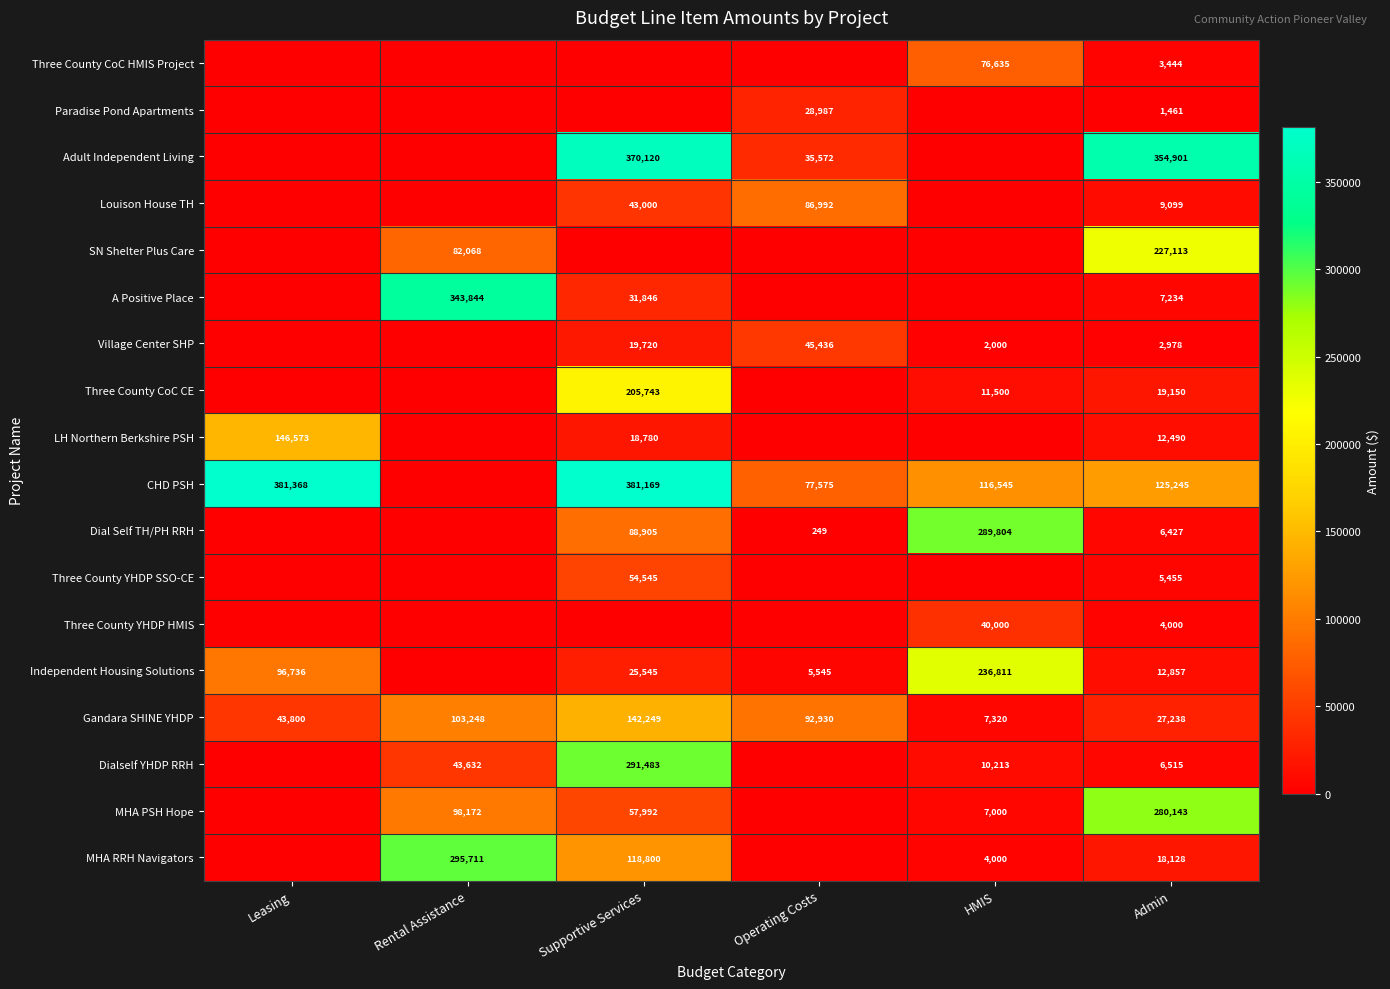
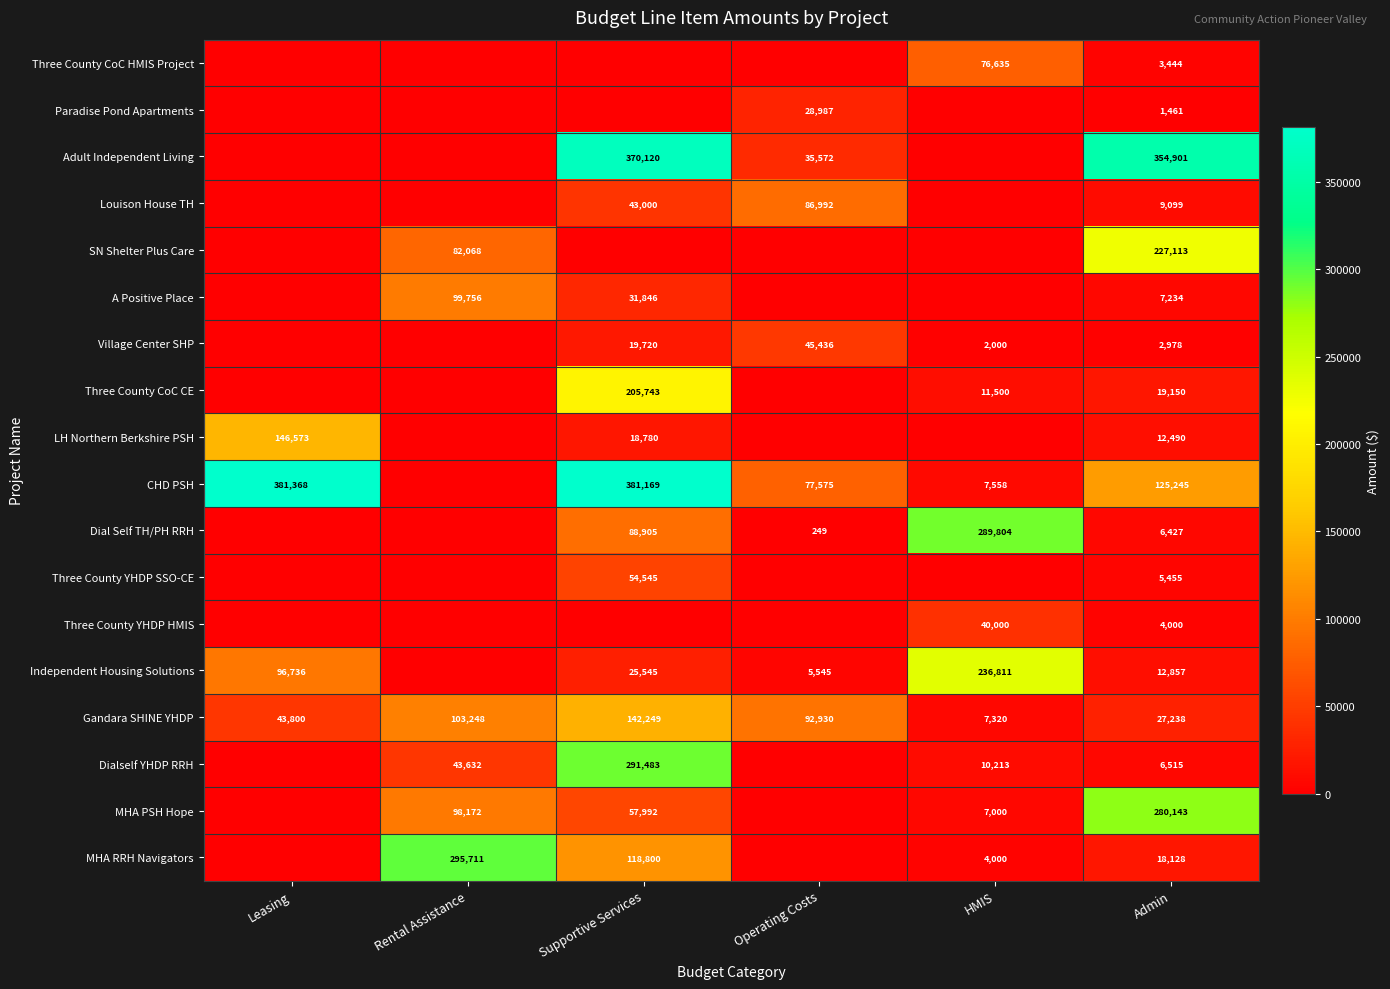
  {
    "Three County CoC HMIS Project": {
      "HMIS": "76,635",
      "Admin": "3,444"
    },
    "Paradise Pond Apartments": {
      "Operating Costs": "28,987",
      "Admin": "1,461"
    },
    "Adult Independent Living": {
      "Supportive Services": "370,120",
      "Operating Costs": "35,572",
      "Admin": "354,901"
    },
    "Louison House TH": {
      "Supportive Services": "43,000",
      "Operating Costs": "86,992",
      "Admin": "9,099"
    },
    "SN Shelter Plus Care": {
      "Rental Assistance": "82,068",
      "Admin": "227,113"
    },
    "A Positive Place": {
-     "Rental Assistance": "343,844",
+     "Rental Assistance": "99,756",
      "Supportive Services": "31,846",
      "Admin": "7,234"
    },
    "Village Center SHP": {
      "Supportive Services": "19,720",
      "Operating Costs": "45,436",
      "HMIS": "2,000",
      "Admin": "2,978"
    },
    "Three County CoC CE": {
      "Supportive Services": "205,743",
      "HMIS": "11,500",
      "Admin": "19,150"
    },
    "LH Northern Berkshire PSH": {
      "Leasing": "146,573",
      "Supportive Services": "18,780",
      "Admin": "12,490"
    },
    "CHD PSH": {
      "Leasing": "381,368",
      "Supportive Services": "381,169",
      "Operating Costs": "77,575",
-     "HMIS": "116,545",
+     "HMIS": "7,558",
      "Admin": "125,245"
    },
    "Dial Self TH/PH RRH": {
      "Supportive Services": "88,905",
      "Operating Costs": "249",
      "HMIS": "289,804",
      "Admin": "6,427"
    },
    "Three County YHDP SSO-CE": {
      "Supportive Services": "54,545",
      "Admin": "5,455"
    },
    "Three County YHDP HMIS": {
      "HMIS": "40,000",
      "Admin": "4,000"
    },
    "Independent Housing Solutions": {
      "Leasing": "96,736",
      "Supportive Services": "25,545",
      "Operating Costs": "5,545",
      "HMIS": "236,811",
      "Admin": "12,857"
    },
    "Gandara SHINE YHDP": {
      "Leasing": "43,800",
      "Rental Assistance": "103,248",
      "Supportive Services": "142,249",
      "Operating Costs": "92,930",
      "HMIS": "7,320",
      "Admin": "27,238"
    },
    "Dialself YHDP RRH": {
      "Rental Assistance": "43,632",
      "Supportive Services": "291,483",
      "HMIS": "10,213",
      "Admin": "6,515"
    },
    "MHA PSH Hope": {
      "Rental Assistance": "98,172",
      "Supportive Services": "57,992",
      "HMIS": "7,000",
      "Admin": "280,143"
    },
    "MHA RRH Navigators": {
      "Rental Assistance": "295,711",
      "Supportive Services": "118,800",
      "HMIS": "4,000",
      "Admin": "18,128"
    }
  }
